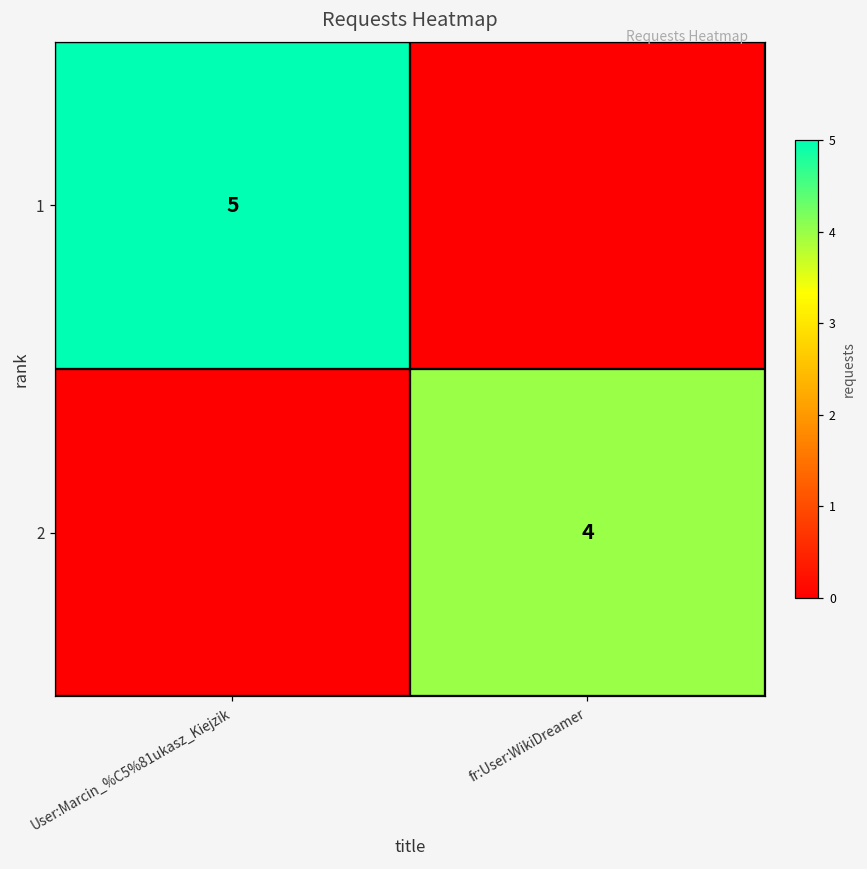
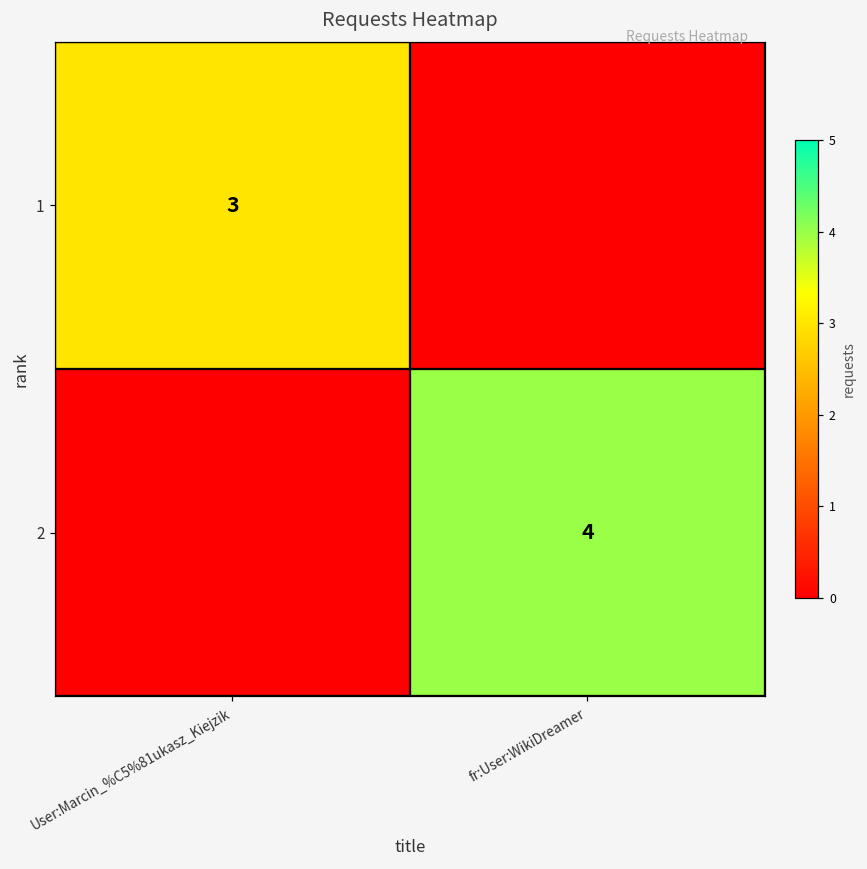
  {
    "1": {
-     "User:Marcin_%C5%81ukasz_Kiejzik": 5
+     "User:Marcin_%C5%81ukasz_Kiejzik": 3
    },
    "2": {
      "fr:User:WikiDreamer": 4
    }
  }
